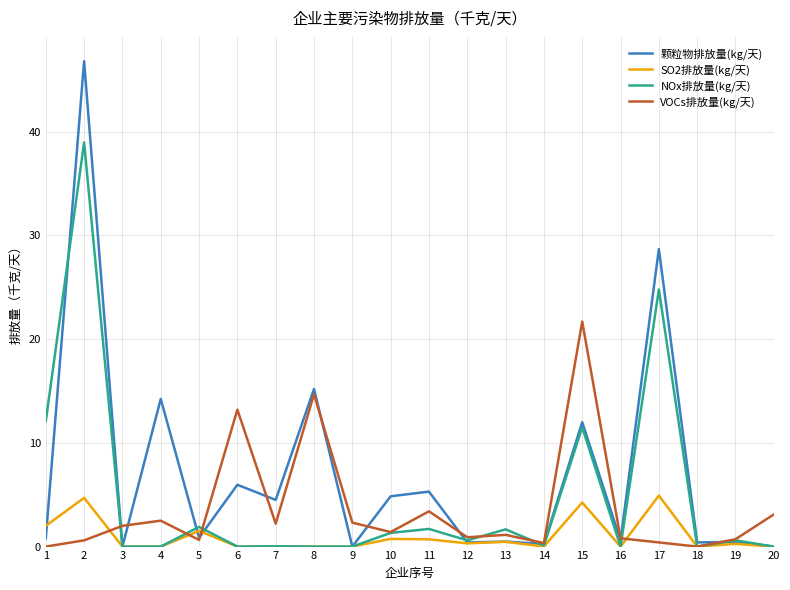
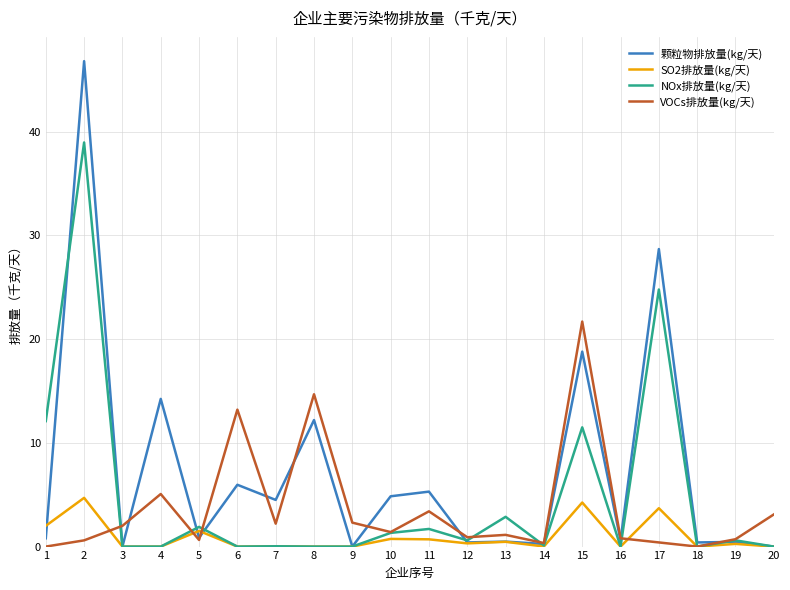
  {
    "颗粒物排放量(kg/天)": {
      "1": 0.8,
      "2": 46.8,
      "4": 14.2,
      "6": 6.0,
      "7": 4.5,
-     "8": 15.2,
+     "8": 12.2,
      "10": 4.9,
      "11": 5.3,
-     "15": 12.0,
+     "15": 18.8,
      "17": 28.7,
      "18": 0.4
    },
    "SO2排放量(kg/天)": {
      "1": 2.0,
      "2": 4.7,
      "5": 1.5,
      "10": 0.7,
      "11": 0.7,
      "15": 4.3,
-     "17": 4.9
+     "17": 3.7
    },
    "NOx排放量(kg/天)": {
      "1": 12.1,
      "2": 39.0,
      "5": 1.9,
      "11": 1.7,
-     "13": 1.7,
+     "13": 2.9,
      "15": 11.5,
      "17": 24.8
    },
    "VOCs排放量(kg/天)": {
      "1": 0.0,
      "2": 0.6,
      "3": 2.0,
-     "4": 2.5,
+     "4": 5.1,
      "6": 13.2,
      "7": 2.2,
      "8": 14.7,
      "9": 2.3,
      "11": 3.4,
      "12": 0.9,
      "13": 1.1,
      "15": 21.7,
      "17": 0.4,
      "20": 3.1
    }
  }
